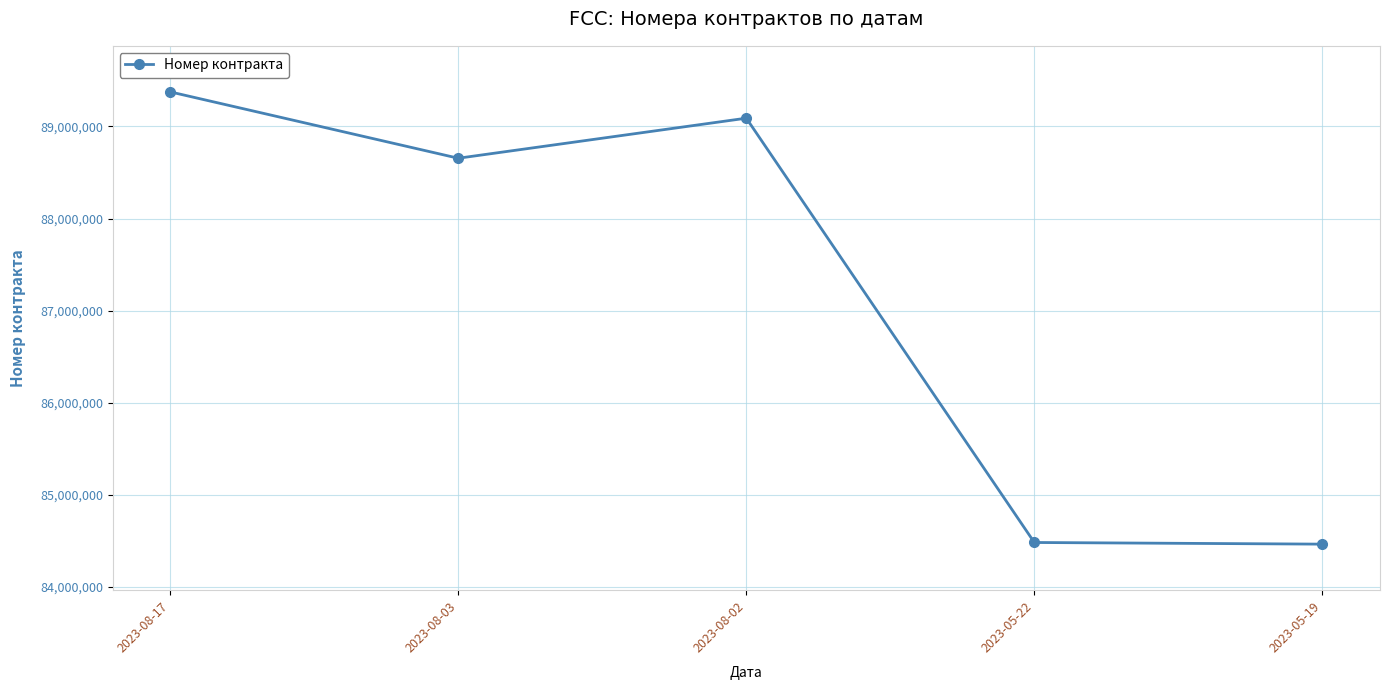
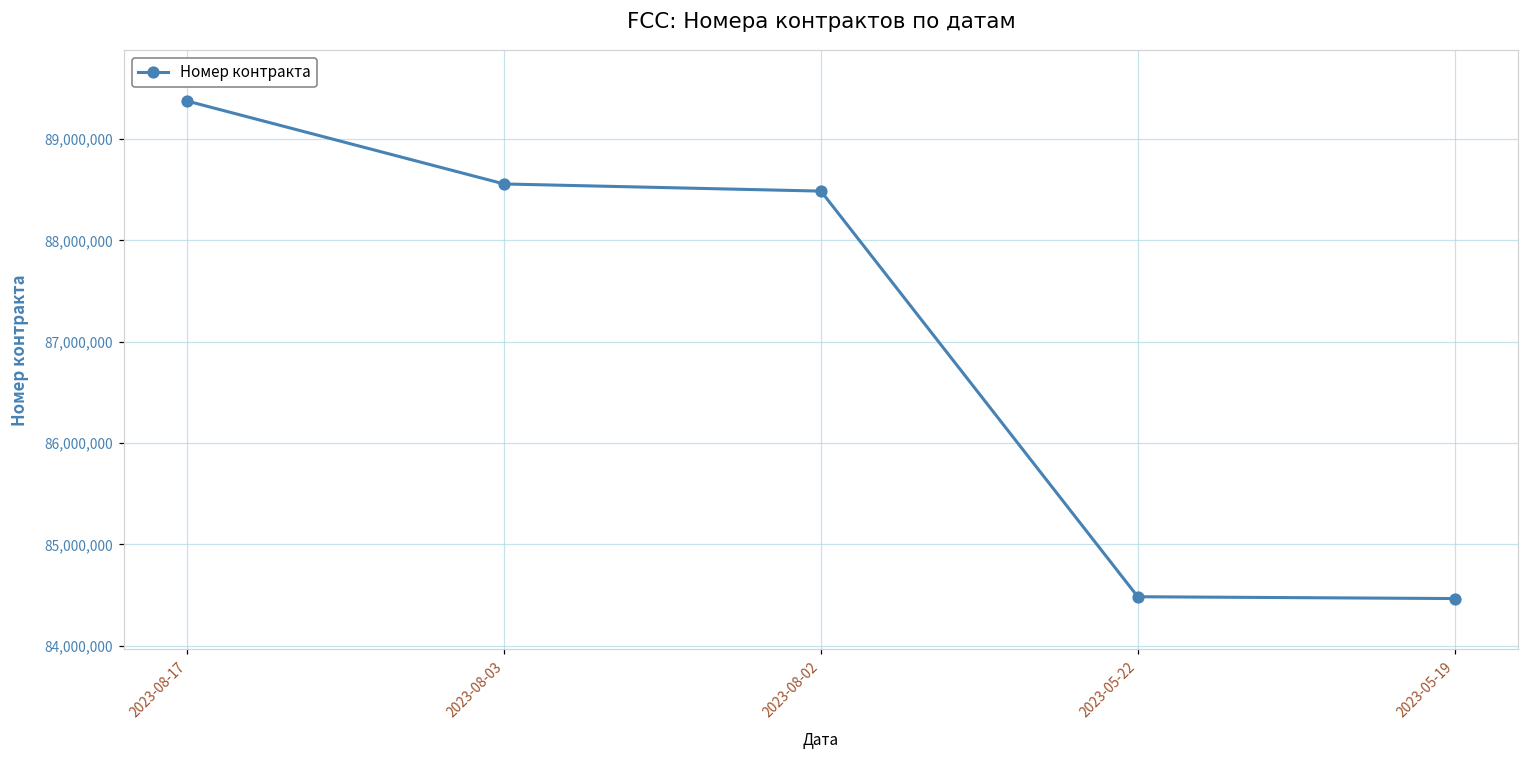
  {
    "2023-08-17": "89,400,000",
-   "2023-08-03": "88,700,000",
-   "2023-08-02": "89,100,000",
+   "2023-08-03": "88,600,000",
+   "2023-08-02": "88,500,000",
    "2023-05-22": "84,500,000",
    "2023-05-19": "84,500,000"
  }
